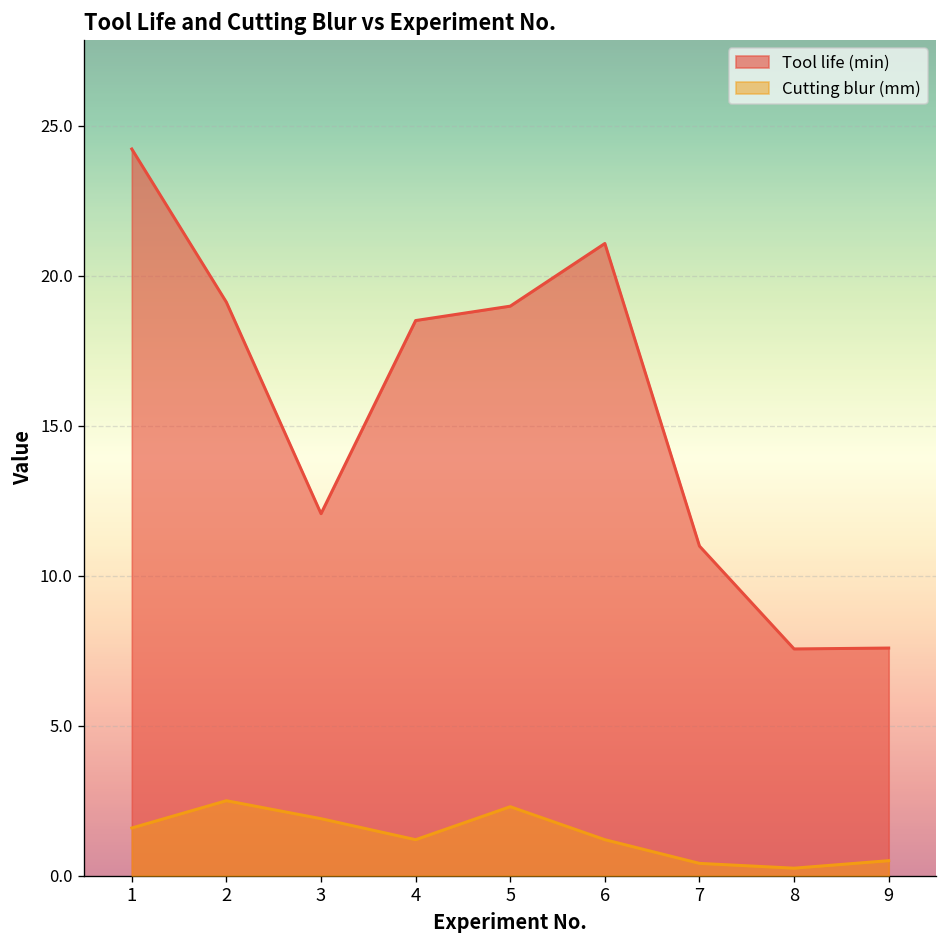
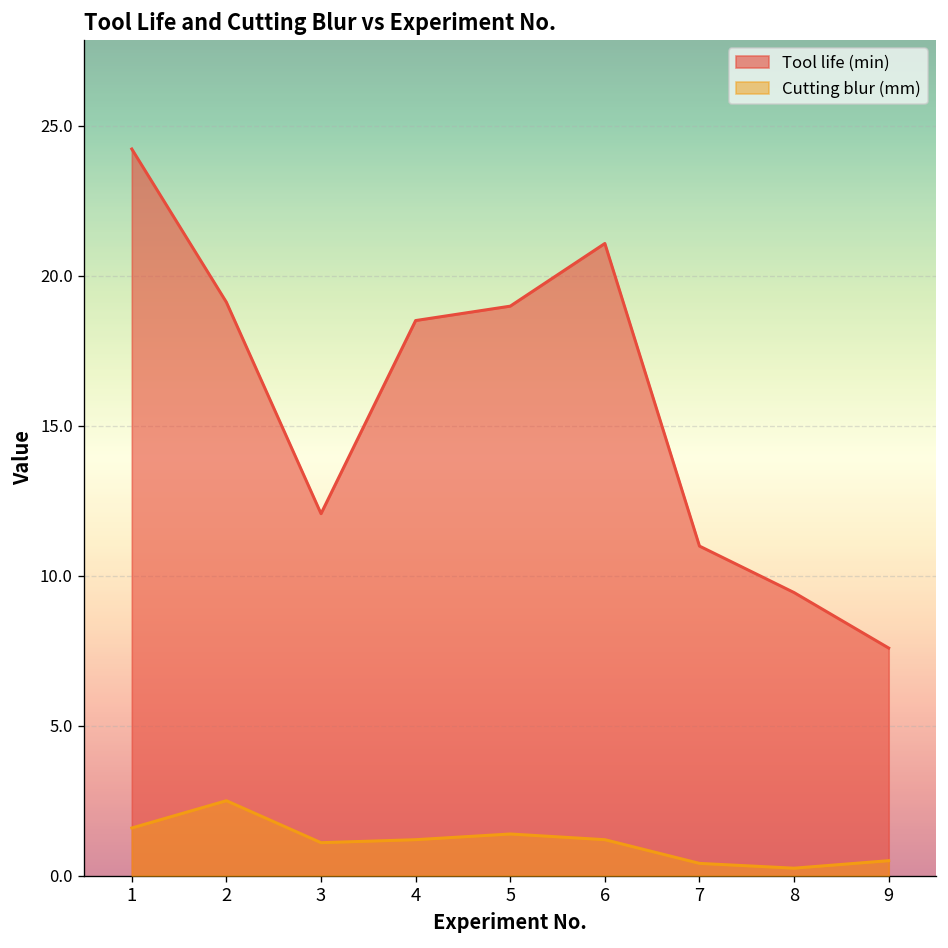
  {
    "Tool life (min)": {
      "1": 24.2,
      "2": 19.1,
      "3": 12.1,
      "4": 18.5,
      "5": 19.0,
      "6": 21.1,
      "7": 11.0,
-     "8": 7.6,
+     "8": 9.4,
      "9": 7.6
    },
    "Cutting blur (mm)": {
      "1": 1.6,
      "2": 2.5,
-     "3": 1.9,
+     "3": 1.1,
      "4": 1.2,
-     "5": 2.3,
+     "5": 1.4,
      "6": 1.2,
      "7": 0.4,
      "8": 0.3,
      "9": 0.5
    }
  }
